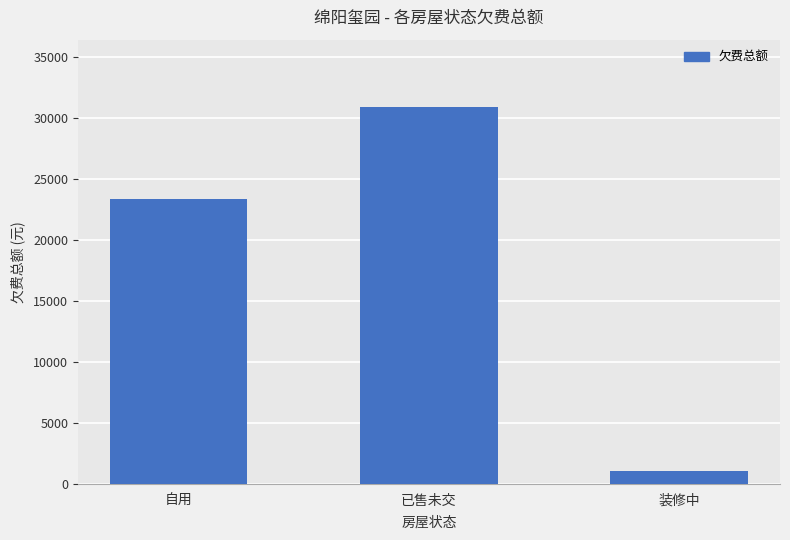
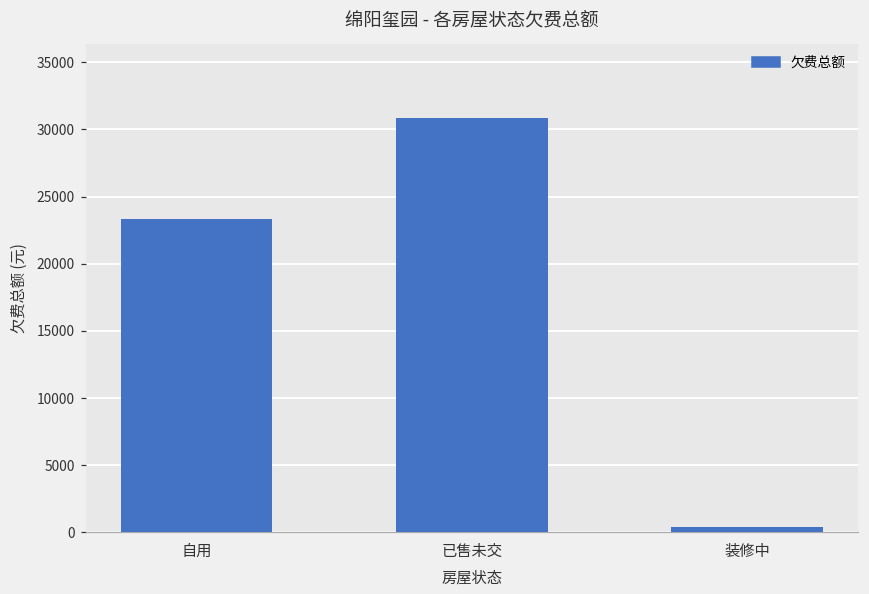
  {
    "自用": 23400,
    "已售未交": 30800,
-   "装修中": 1100
+   "装修中": 400
  }
